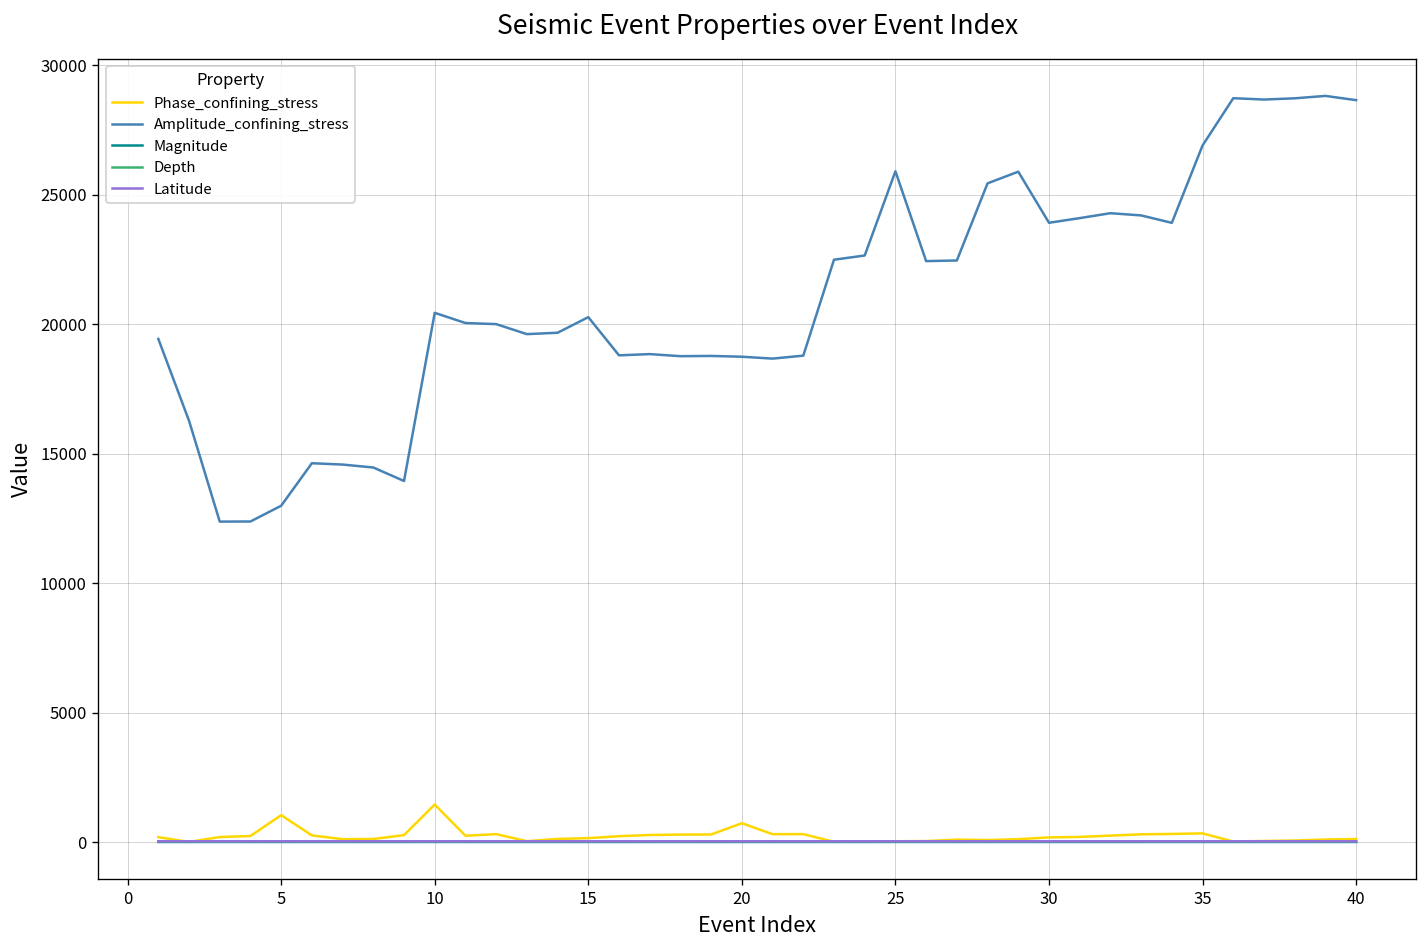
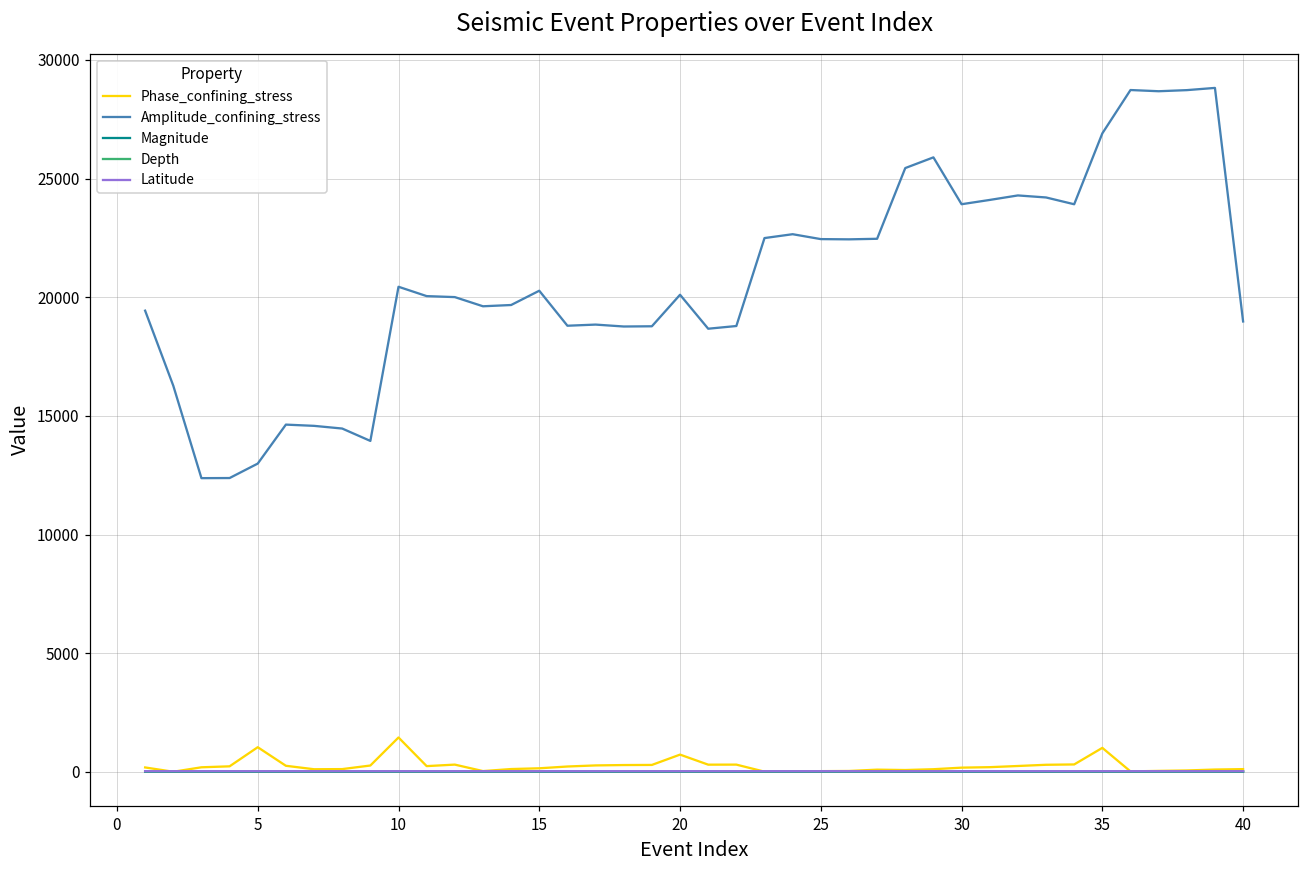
  {
    "Phase_confining_stress": {
      "5": 1000,
      "10": 1400,
      "15": 100,
      "20": 700,
      "30": 200,
-     "35": 300
+     "35": 1000
    },
    "Amplitude_confining_stress": {
      "5": 13000,
      "10": 20400,
      "15": 20300,
-     "20": 18700,
-     "25": 25900,
+     "20": 20100,
+     "25": 22400,
      "30": 23900,
      "35": 26900,
-     "40": 28700
+     "40": 19000
    }
  }
